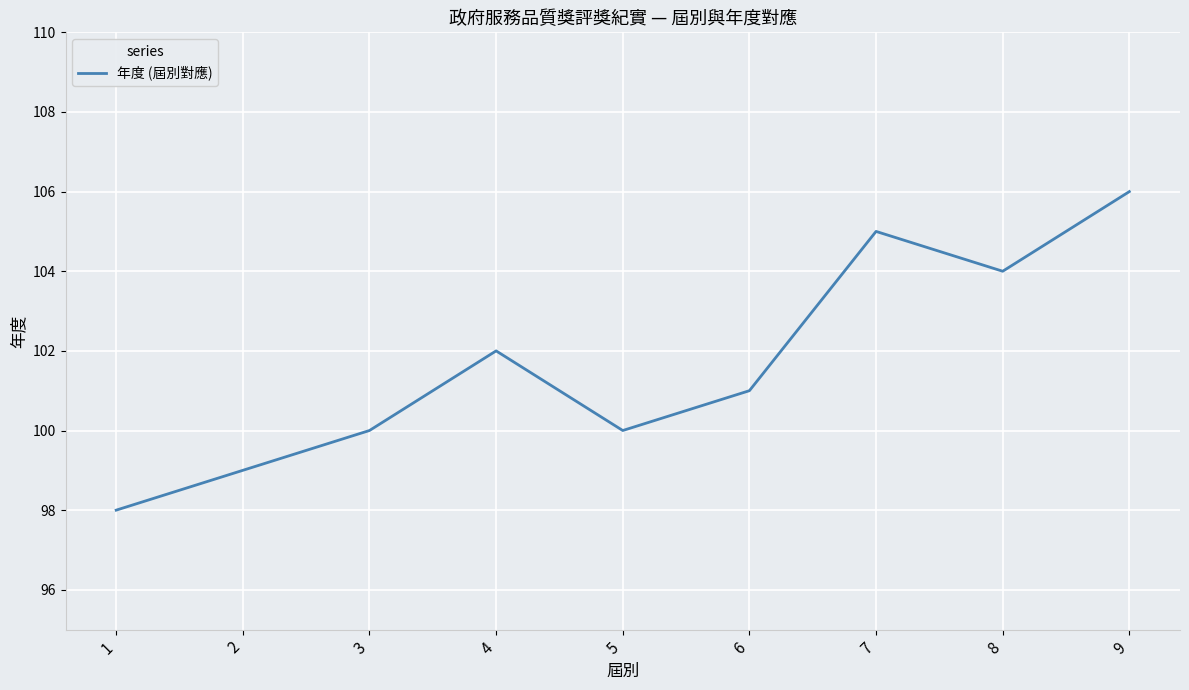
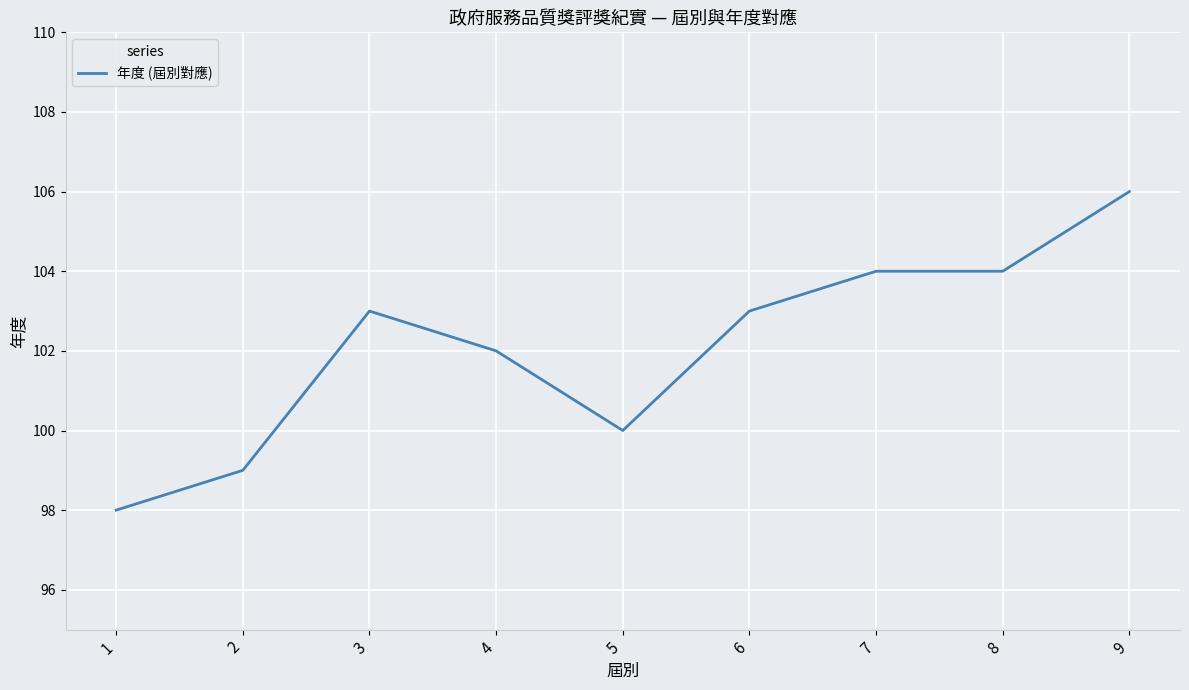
  {
    "1": 98,
    "2": 99,
-   "3": 100,
+   "3": 103,
    "4": 102,
    "5": 100,
-   "6": 101,
-   "7": 105,
+   "6": 103,
+   "7": 104,
    "8": 104,
    "9": 106
  }
